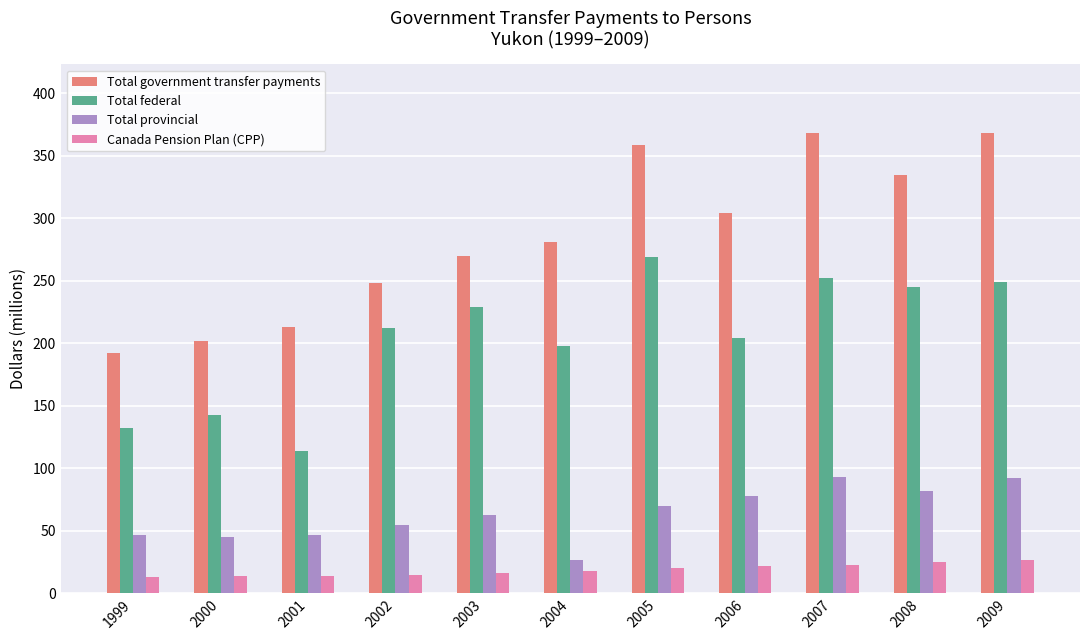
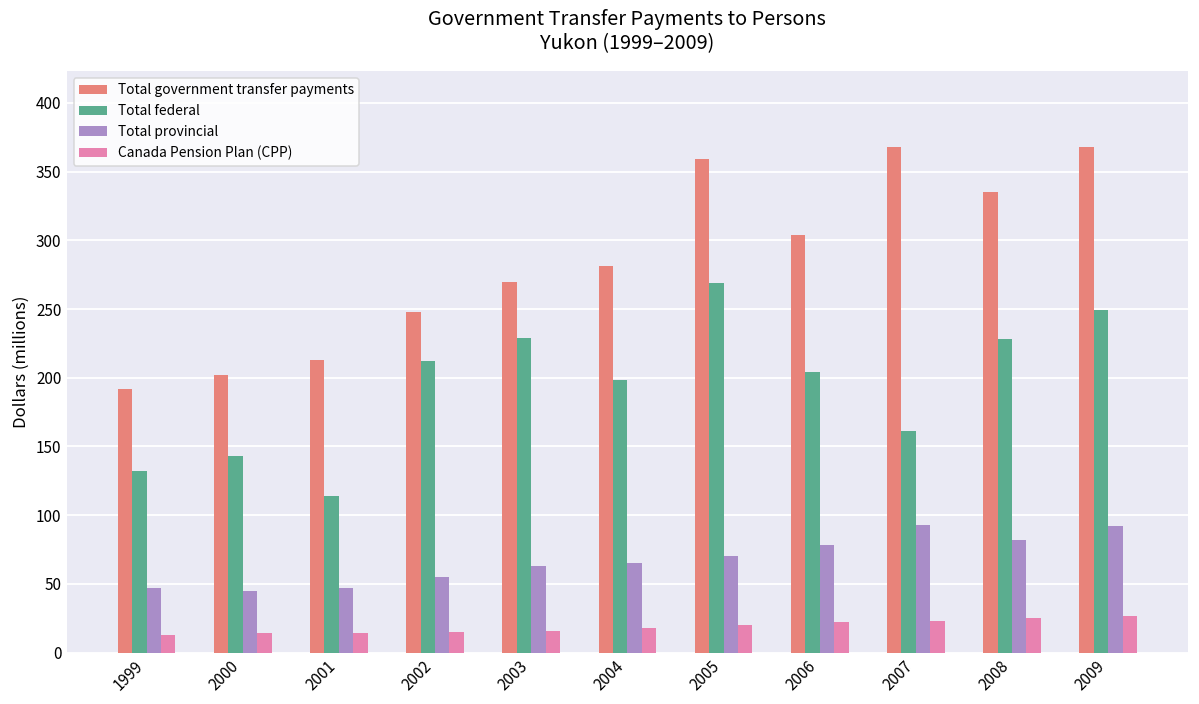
  {
    "Total federal": {
      "1999": 132,
      "2000": 143,
      "2001": 114,
      "2002": 212,
      "2003": 229,
      "2004": 198,
      "2005": 269,
      "2006": 204,
-     "2007": 252,
-     "2008": 245,
+     "2007": 161,
+     "2008": 228,
      "2009": 249
    },
    "Total provincial": {
      "1999": 47,
      "2000": 45,
      "2001": 47,
      "2002": 55,
      "2003": 63,
-     "2004": 27,
+     "2004": 65,
      "2005": 70,
      "2006": 78,
      "2007": 93,
      "2008": 82,
      "2009": 92
    }
  }
